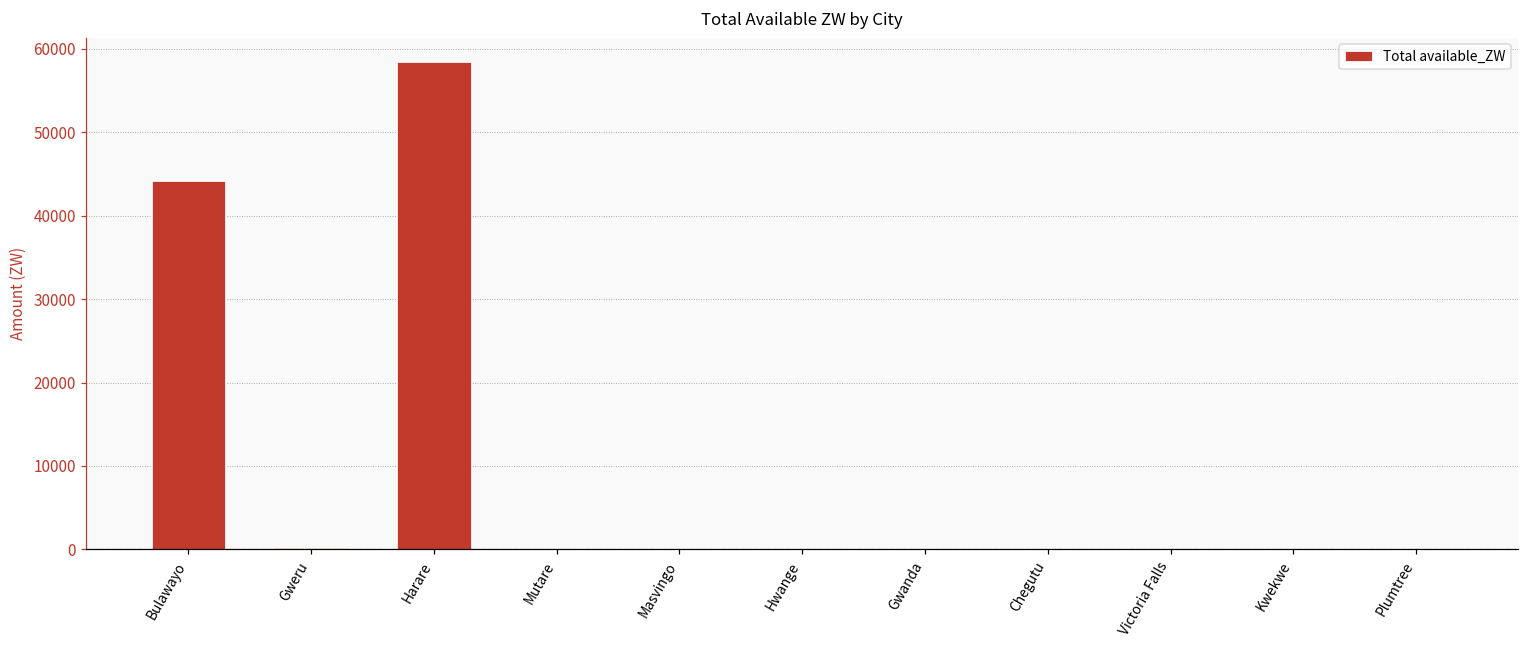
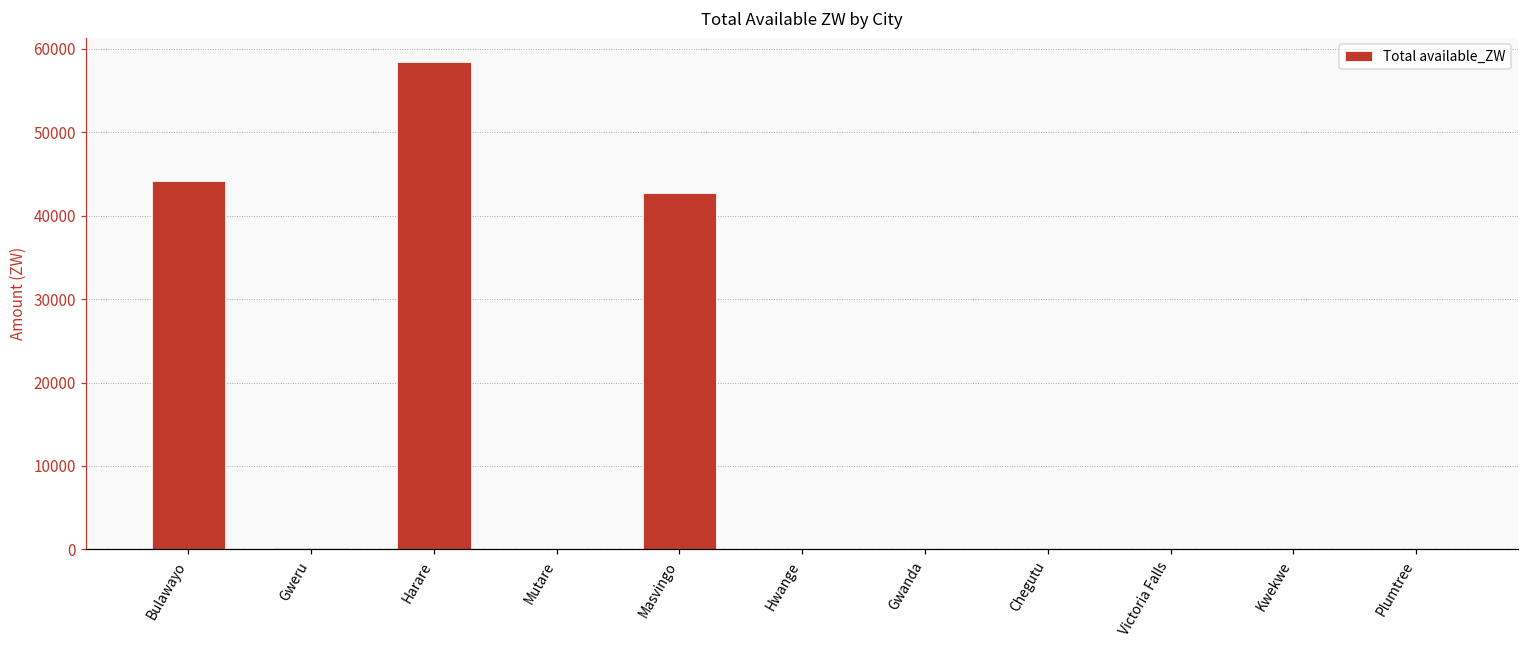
  {
    "Bulawayo": 44000,
    "Harare": 58000,
    "Mutare": 0,
-   "Masvingo": 0,
+   "Masvingo": 43000,
    "Hwange": 0,
    "Gwanda": 0,
    "Chegutu": 0,
    "Victoria Falls": 0,
    "Kwekwe": 0,
    "Plumtree": 0
  }
